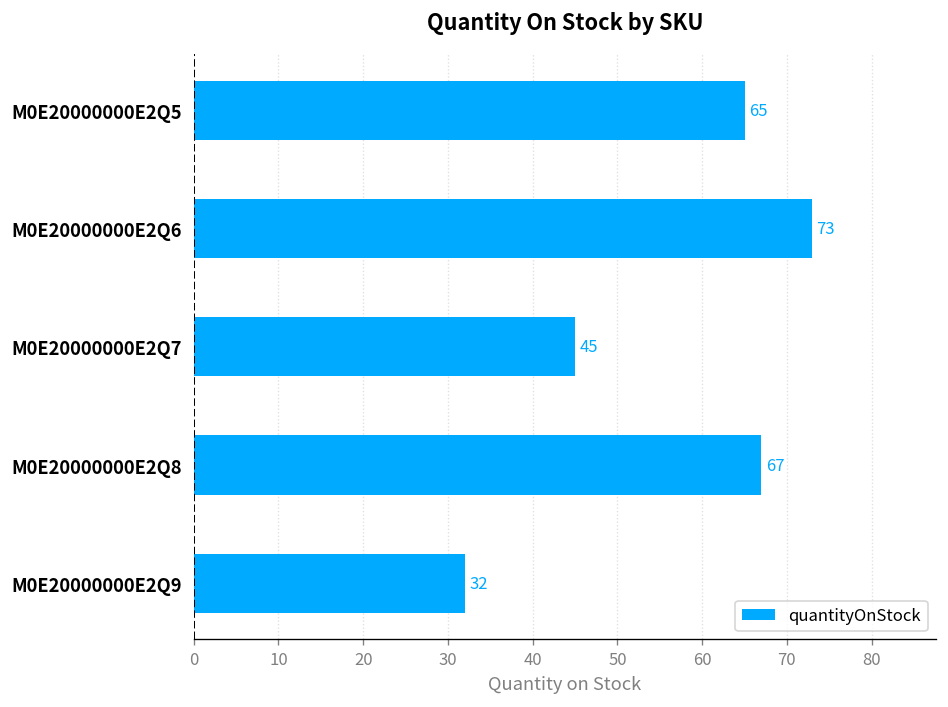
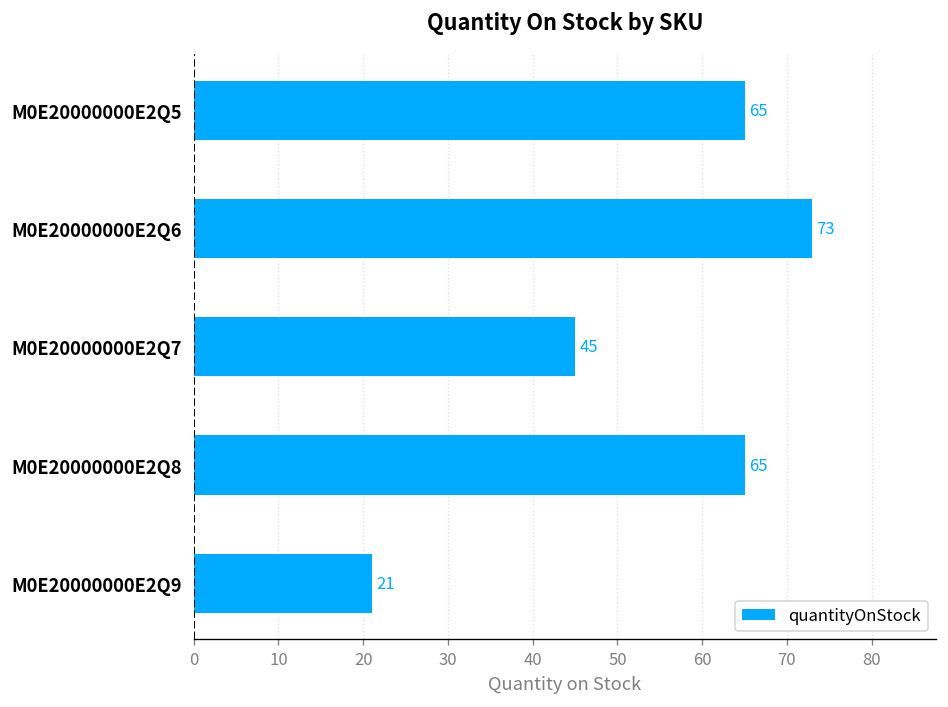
  {
    "M0E20000000E2Q5": 65,
    "M0E20000000E2Q6": 73,
    "M0E20000000E2Q7": 45,
-   "M0E20000000E2Q8": 67,
-   "M0E20000000E2Q9": 32
+   "M0E20000000E2Q8": 65,
+   "M0E20000000E2Q9": 21
  }
